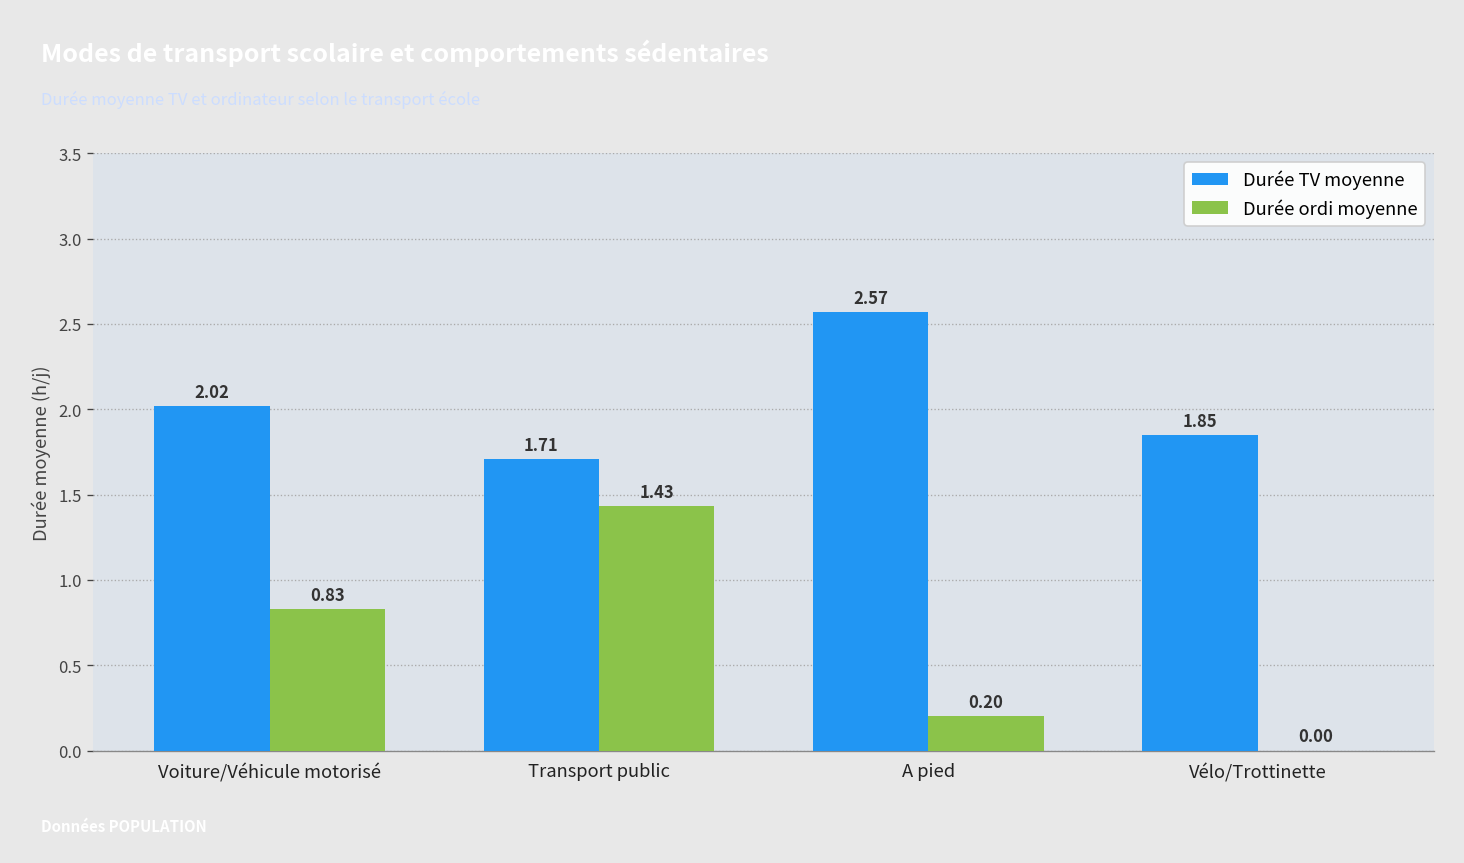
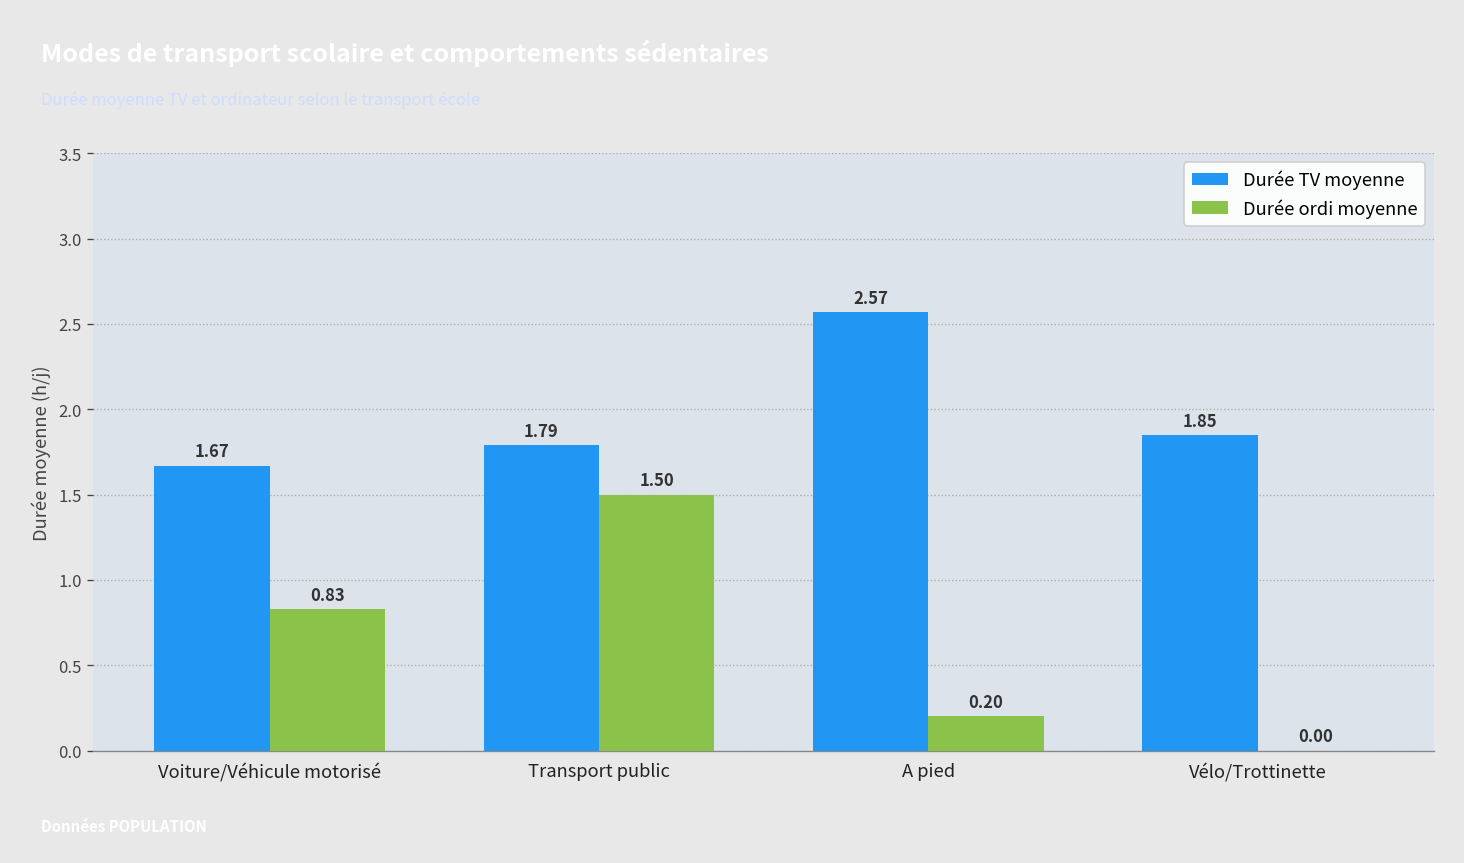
  {
    "Durée TV moyenne": {
-     "Voiture/Véhicule motorisé": 2.02,
-     "Transport public": 1.71,
+     "Voiture/Véhicule motorisé": 1.67,
+     "Transport public": 1.79,
      "A pied": 2.57,
      "Vélo/Trottinette": 1.85
    },
    "Durée ordi moyenne": {
      "Voiture/Véhicule motorisé": 0.83,
-     "Transport public": 1.43,
+     "Transport public": 1.50,
      "A pied": 0.20,
      "Vélo/Trottinette": 0.00
    }
  }
